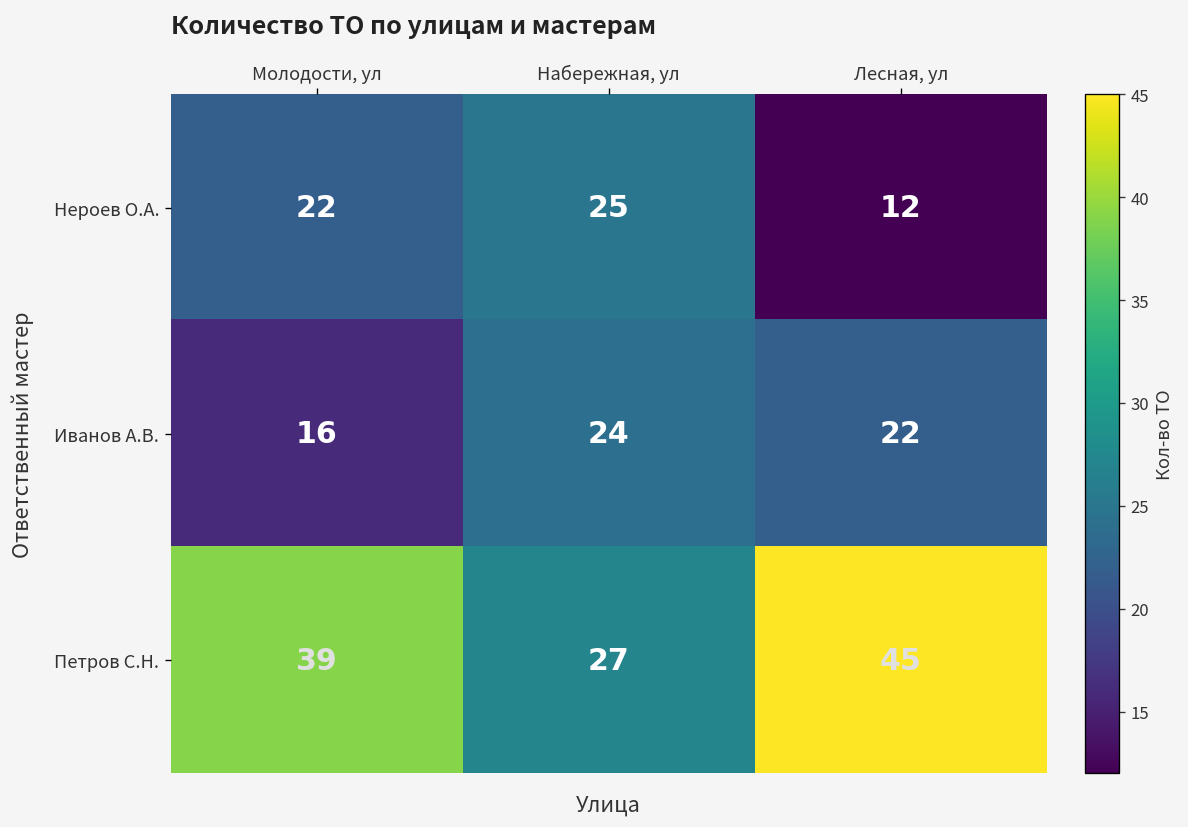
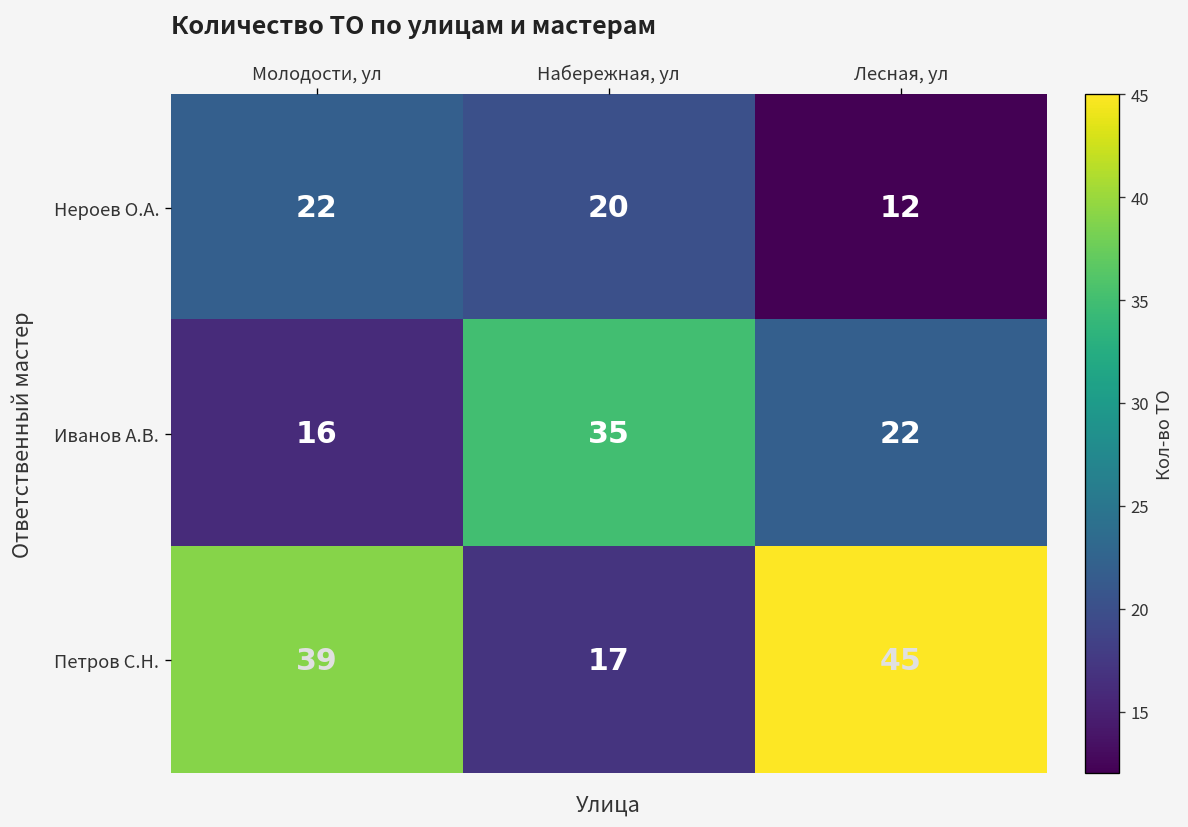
  {
    "Нероев О.А.": {
      "Молодости, ул": 22,
-     "Набережная, ул": 25,
+     "Набережная, ул": 20,
      "Лесная, ул": 12
    },
    "Иванов А.В.": {
      "Молодости, ул": 16,
-     "Набережная, ул": 24,
+     "Набережная, ул": 35,
      "Лесная, ул": 22
    },
    "Петров С.Н.": {
      "Молодости, ул": 39,
-     "Набережная, ул": 27,
+     "Набережная, ул": 17,
      "Лесная, ул": 45
    }
  }
